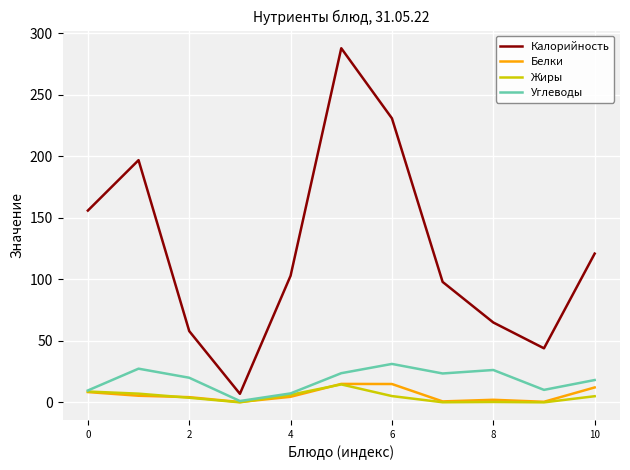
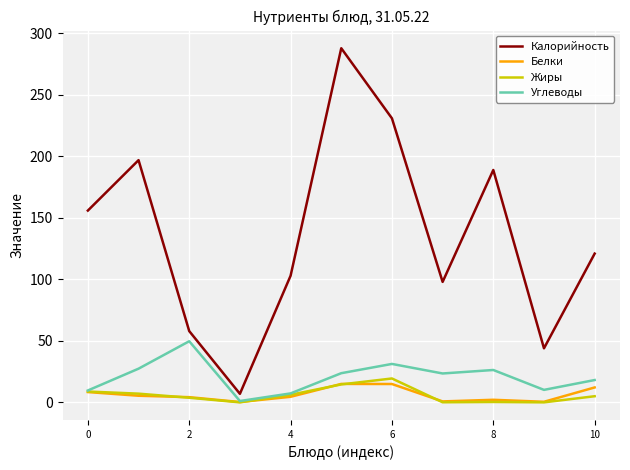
  {
    "Калорийность": {
      "0": 156,
      "2": 58,
      "4": 103,
      "6": 231,
-     "8": 65,
+     "8": 189,
      "10": 121
    },
    "Белки": {
      "6": 15,
      "10": 12
    },
    "Жиры": {
-     "6": 5,
+     "6": 19,
      "10": 5
    },
    "Углеводы": {
-     "2": 20,
+     "2": 50,
      "6": 31,
      "8": 26,
      "10": 18
    }
  }
